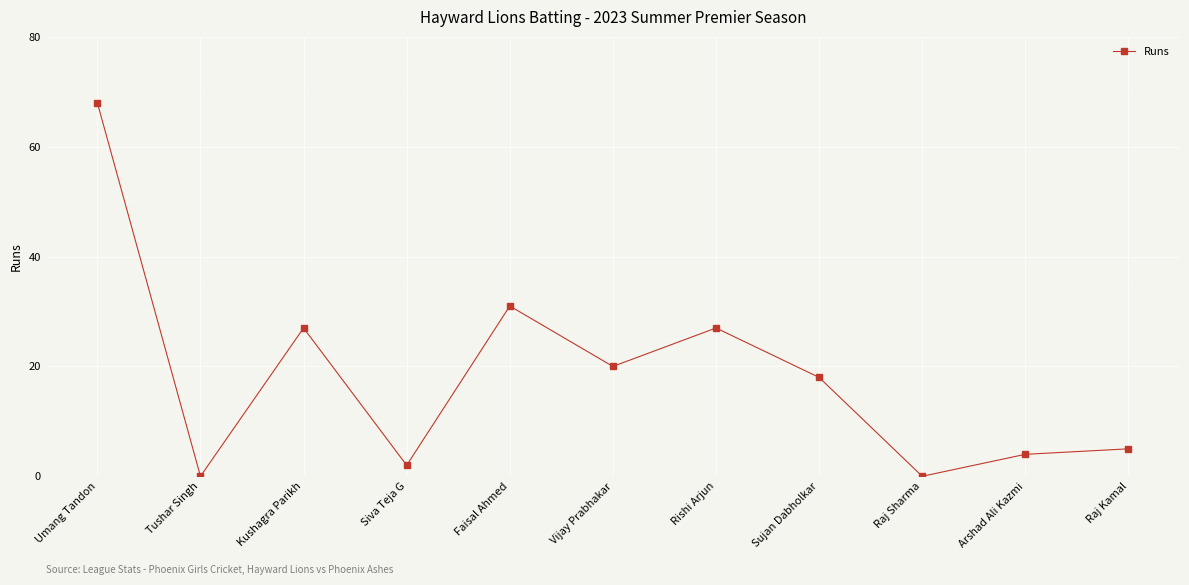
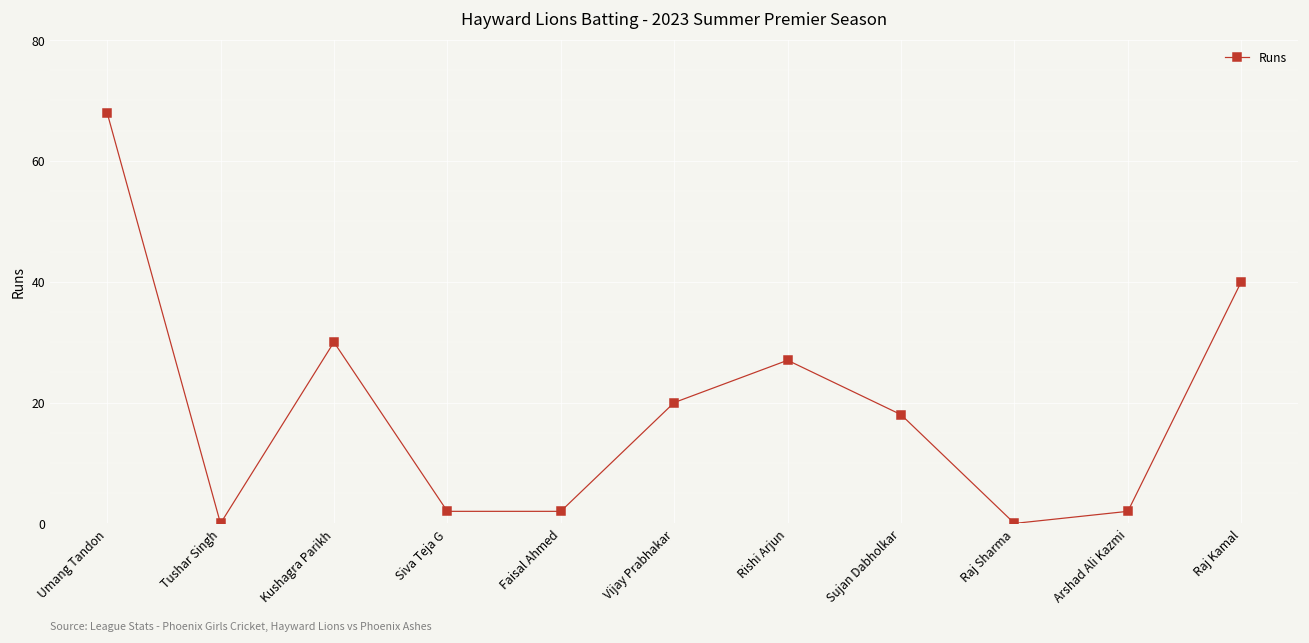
  {
    "Umang Tandon": 68,
    "Tushar Singh": 0,
-   "Kushagra Parikh": 27,
+   "Kushagra Parikh": 30,
    "Siva Teja G": 2,
-   "Faisal Ahmed": 31,
+   "Faisal Ahmed": 2,
    "Vijay Prabhakar": 20,
    "Rishi Arjun": 27,
    "Sujan Dabholkar": 18,
    "Raj Sharma": 0,
-   "Arshad Ali Kazmi": 4,
-   "Raj Kamal": 5
+   "Arshad Ali Kazmi": 2,
+   "Raj Kamal": 40
  }
